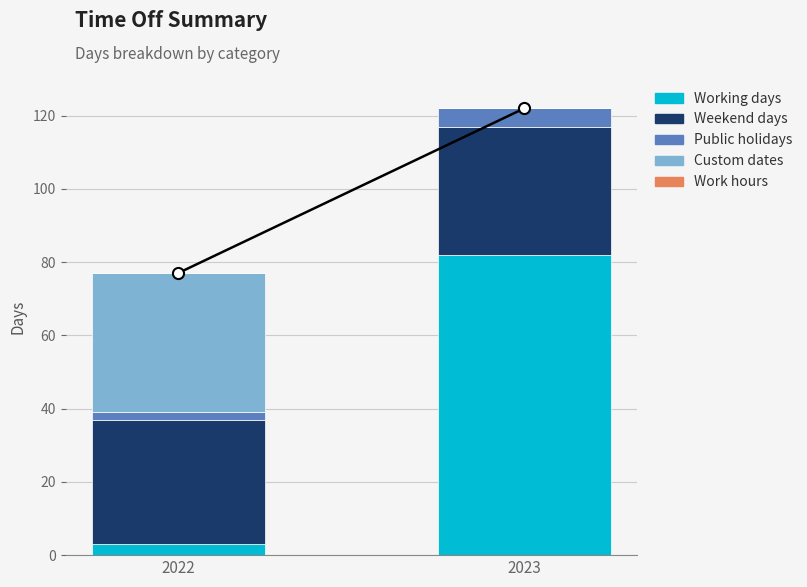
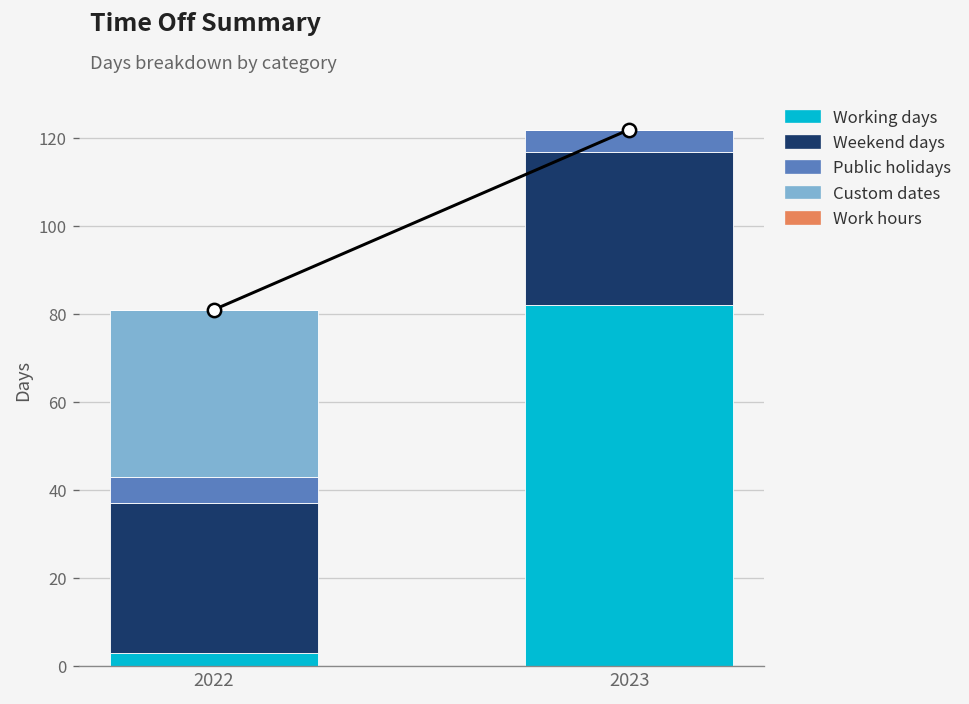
  {
    "Working days": {
      "2022": 3,
      "2023": 82
    },
    "Weekend days": {
      "2022": 34,
      "2023": 35
    },
    "Public holidays": {
-     "2022": 2,
+     "2022": 6,
      "2023": 5
    },
    "Work hours": {
      "2023": 0
    }
  }
